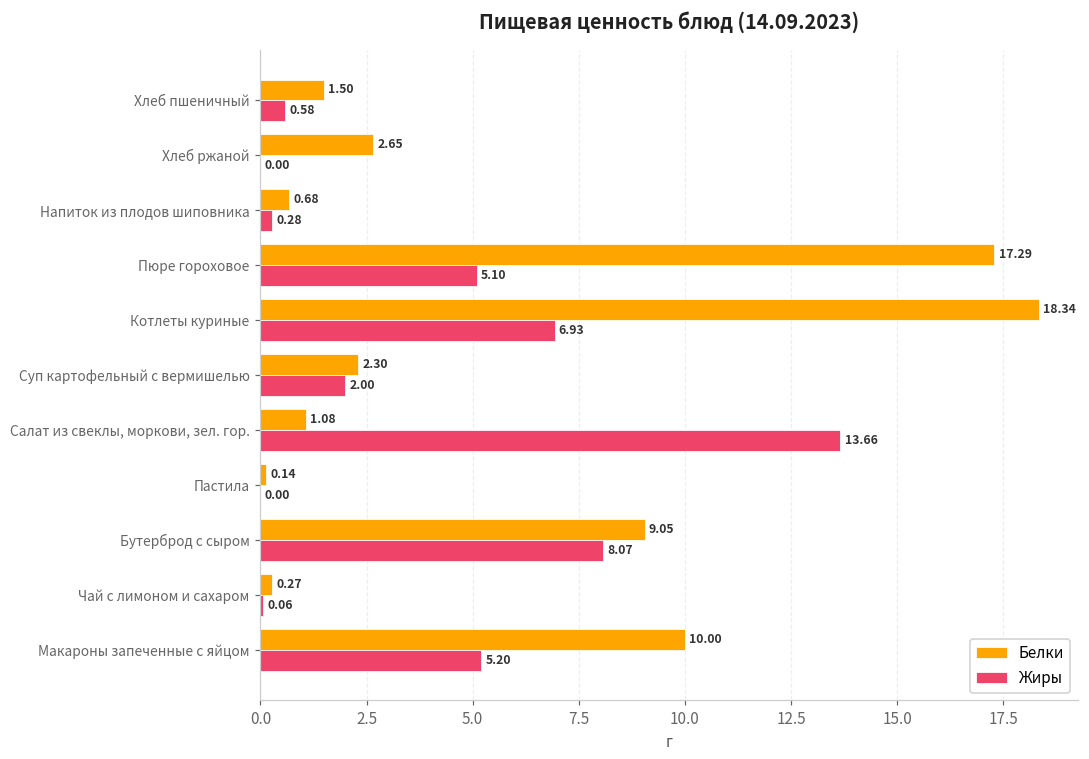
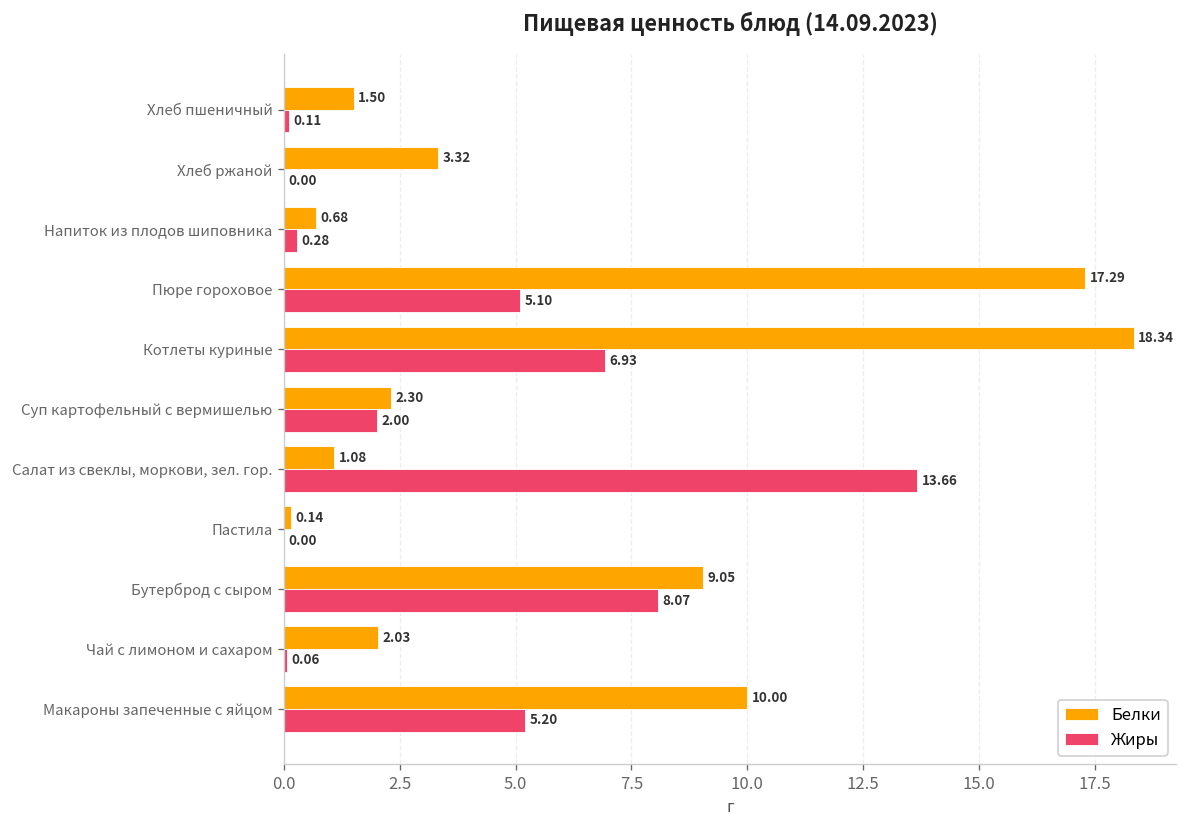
  {
    "Белки": {
      "Хлеб пшеничный": 1.50,
-     "Хлеб ржаной": 2.65,
+     "Хлеб ржаной": 3.32,
      "Напиток из плодов шиповника": 0.68,
      "Пюре гороховое": 17.29,
      "Котлеты куриные": 18.34,
      "Суп картофельный с вермишелью": 2.30,
      "Салат из свеклы, моркови, зел. гор.": 1.08,
      "Пастила": 0.14,
      "Бутерброд с сыром": 9.05,
-     "Чай с лимоном и сахаром": 0.27,
+     "Чай с лимоном и сахаром": 2.03,
      "Макароны запеченные с яйцом": 10.00
    },
    "Жиры": {
-     "Хлеб пшеничный": 0.58,
+     "Хлеб пшеничный": 0.11,
      "Хлеб ржаной": 0.00,
      "Напиток из плодов шиповника": 0.28,
      "Пюре гороховое": 5.10,
      "Котлеты куриные": 6.93,
      "Суп картофельный с вермишелью": 2.00,
      "Салат из свеклы, моркови, зел. гор.": 13.66,
      "Пастила": 0.00,
      "Бутерброд с сыром": 8.07,
      "Чай с лимоном и сахаром": 0.06,
      "Макароны запеченные с яйцом": 5.20
    }
  }
